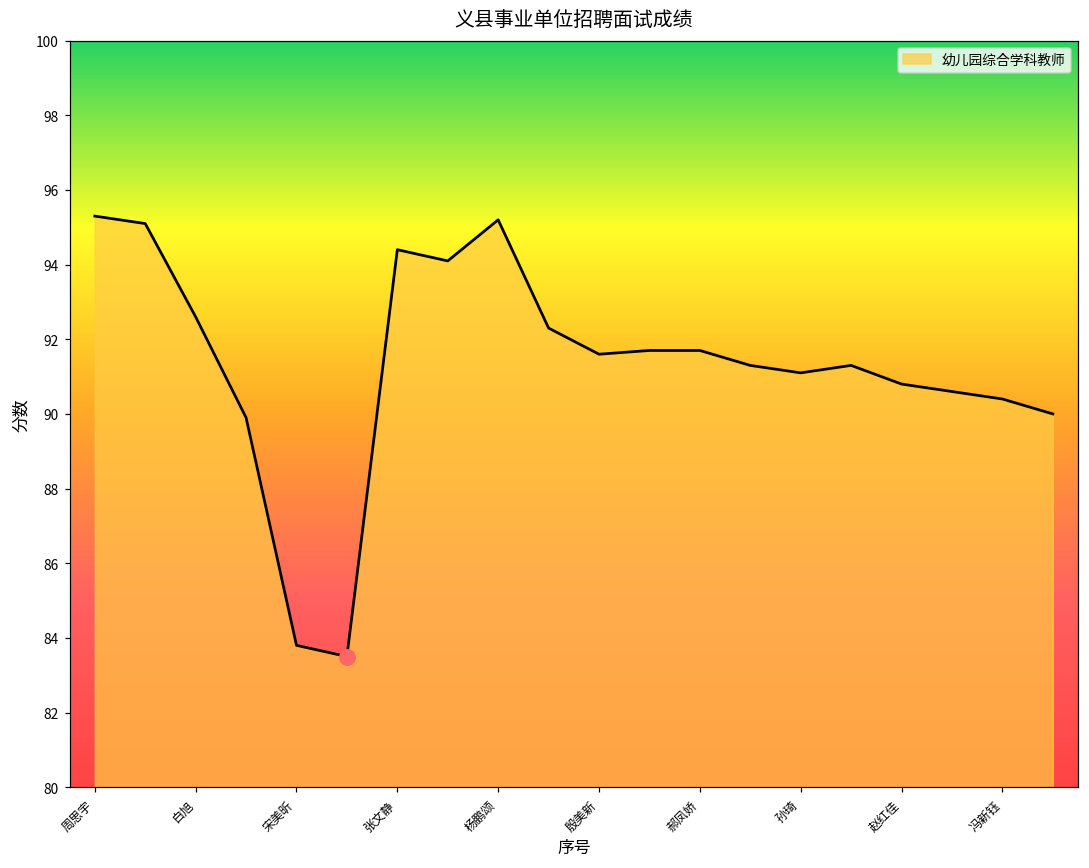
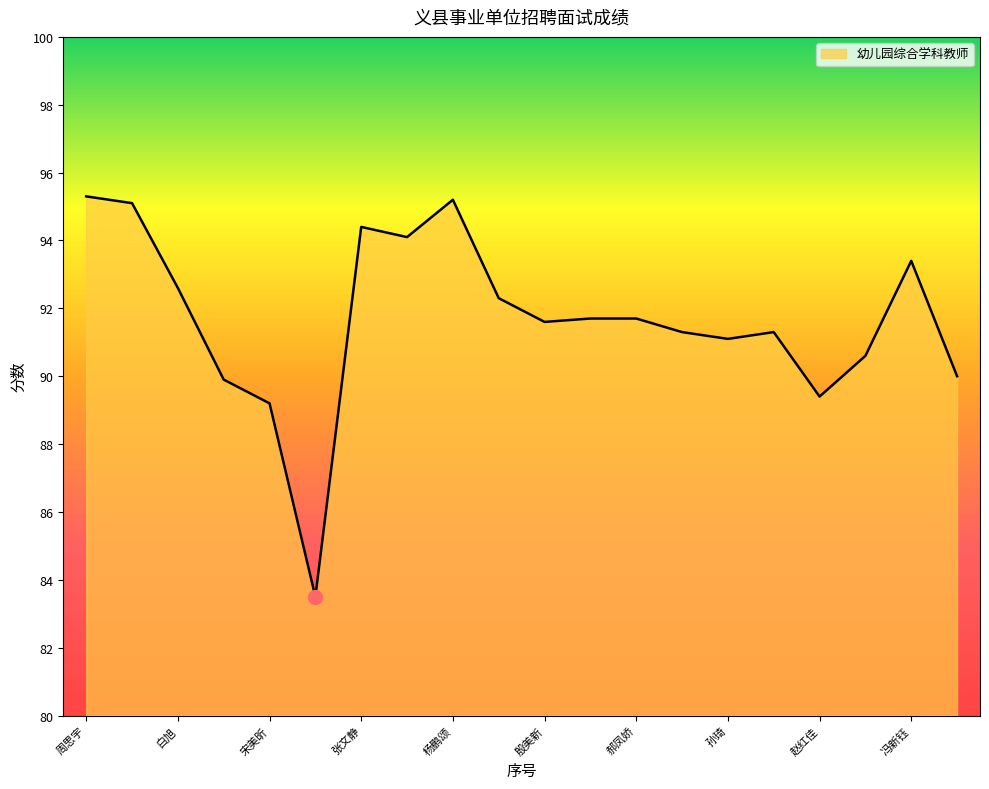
  {
    "幼儿园综合学科教师": {
      "周思宇": 95.3,
      "白旭": 92.6,
-     "宋美昕": 83.8,
+     "宋美昕": 89.2,
      "张文静": 94.4,
      "杨鹏颂": 95.2,
      "殷美新": 91.6,
      "郝凤娇": 91.7,
      "孙琦": 91.1,
-     "赵红佳": 90.8,
-     "冯新钰": 90.4
+     "赵红佳": 89.4,
+     "冯新钰": 93.4
    }
  }
